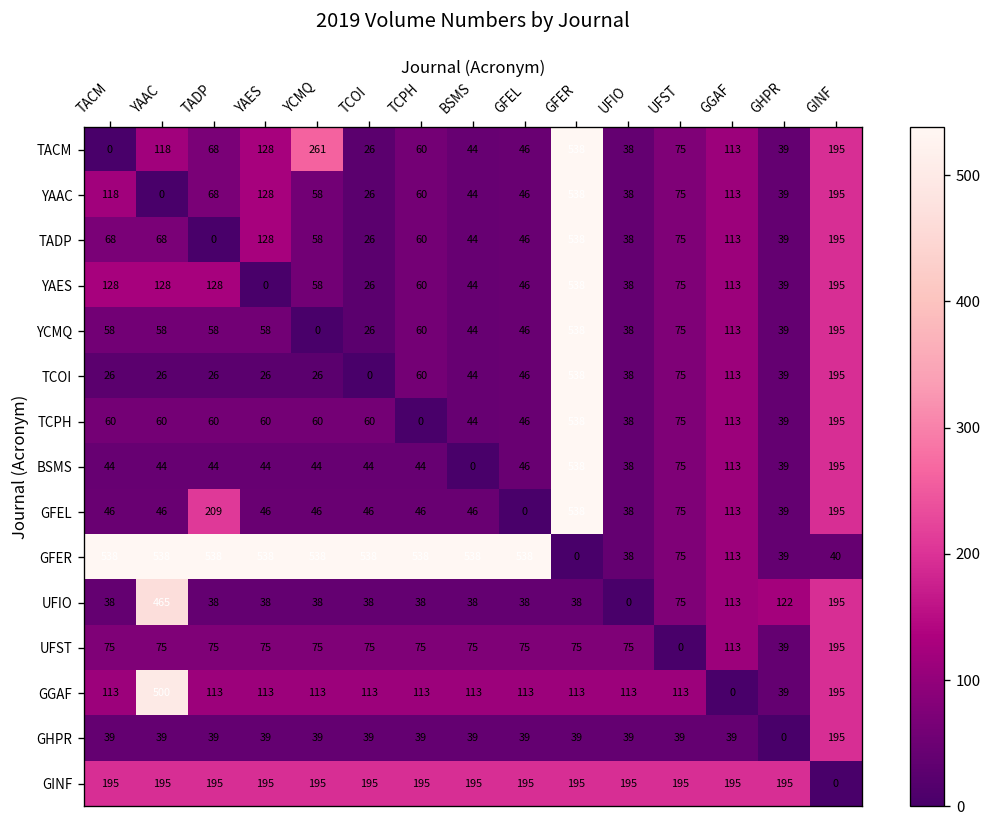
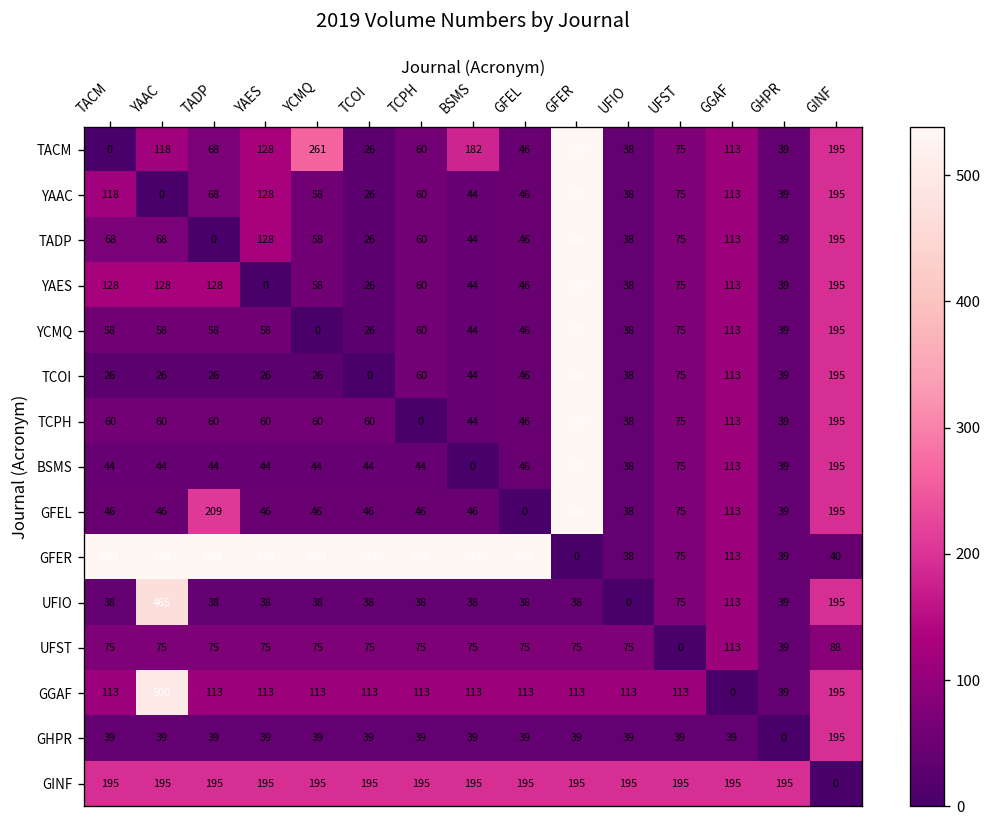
  {
    "TACM": {
      "TACM": 0,
      "YAAC": 118,
      "TADP": 68,
      "YAES": 128,
      "YCMQ": 261,
      "TCOI": 26,
      "TCPH": 60,
-     "BSMS": 44,
+     "BSMS": 182,
      "GFEL": 46,
      "UFIO": 38,
      "UFST": 75,
      "GGAF": 113,
      "GHPR": 39,
      "GINF": 195
    },
    "UFIO": {
      "TACM": 38,
      "TADP": 38,
      "YAES": 38,
      "YCMQ": 38,
      "TCOI": 38,
      "TCPH": 38,
      "BSMS": 38,
      "GFEL": 38,
      "GFER": 38,
      "UFIO": 0,
      "UFST": 75,
      "GGAF": 113,
-     "GHPR": 122,
+     "GHPR": 39,
      "GINF": 195
    },
    "UFST": {
      "TACM": 75,
      "YAAC": 75,
      "TADP": 75,
      "YAES": 75,
      "YCMQ": 75,
      "TCOI": 75,
      "TCPH": 75,
      "BSMS": 75,
      "GFEL": 75,
      "GFER": 75,
      "UFIO": 75,
      "UFST": 0,
      "GGAF": 113,
      "GHPR": 39,
-     "GINF": 195
+     "GINF": 88
    }
  }
